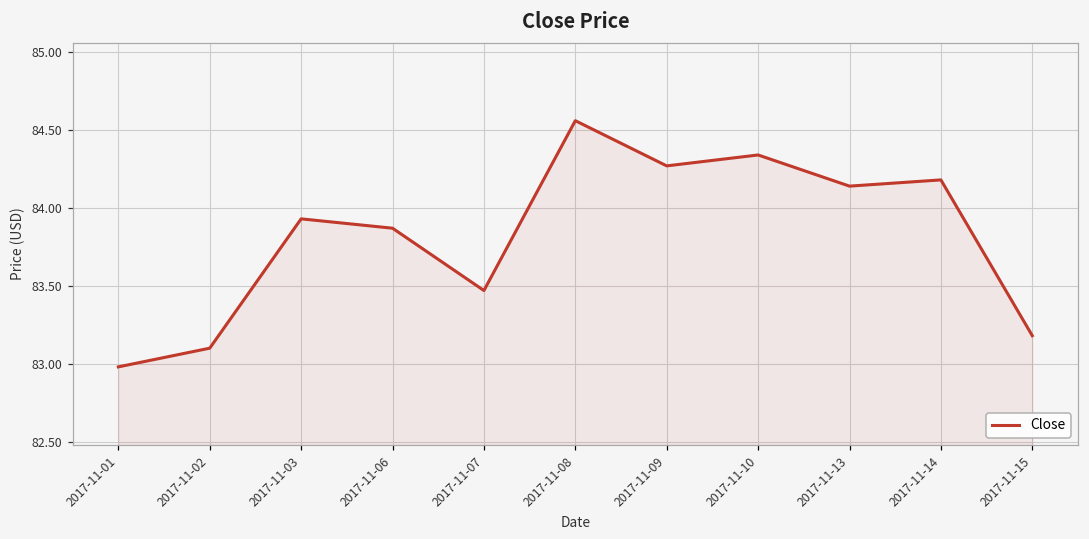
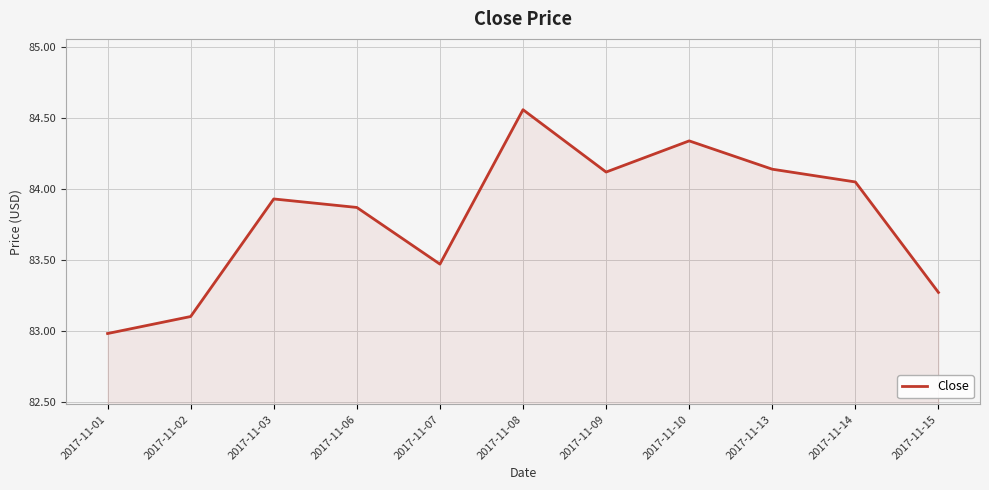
  {
    "2017-11-01": 82.98,
    "2017-11-02": 83.10,
    "2017-11-03": 83.93,
    "2017-11-06": 83.87,
    "2017-11-07": 83.47,
    "2017-11-08": 84.56,
-   "2017-11-09": 84.27,
+   "2017-11-09": 84.12,
    "2017-11-10": 84.34,
    "2017-11-13": 84.14,
-   "2017-11-14": 84.18,
-   "2017-11-15": 83.18
+   "2017-11-14": 84.05,
+   "2017-11-15": 83.27
  }
